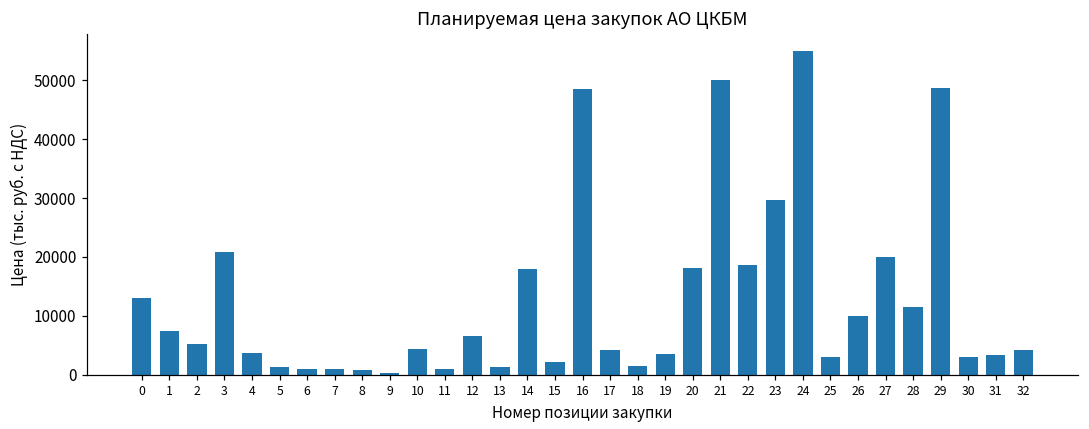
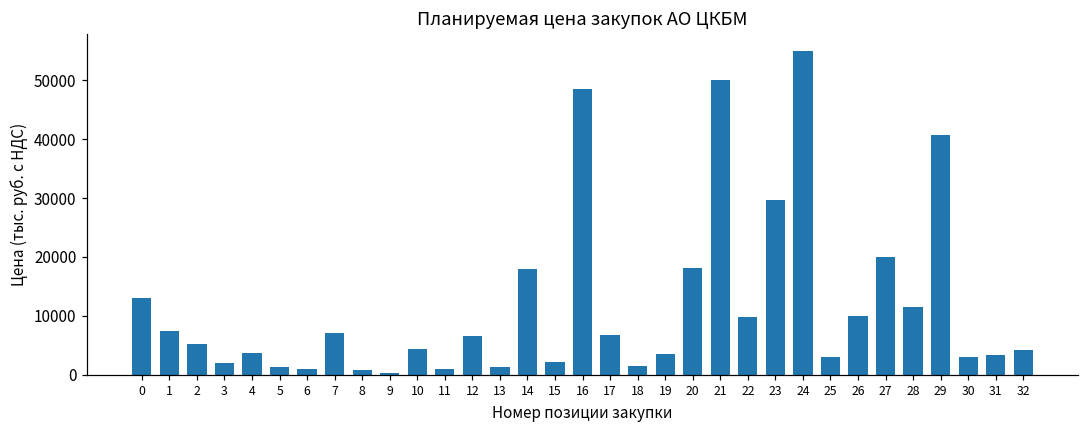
  {
    "0": 13000,
    "1": 7000,
    "2": 5000,
-   "3": 21000,
+   "3": 2000,
    "4": 4000,
    "5": 1000,
    "6": 1000,
-   "7": 1000,
+   "7": 7000,
    "8": 1000,
    "10": 4000,
    "11": 1000,
    "12": 7000,
    "13": 1000,
    "14": 18000,
    "15": 2000,
    "16": 49000,
-   "17": 4000,
+   "17": 7000,
    "18": 2000,
    "19": 4000,
    "20": 18000,
    "21": 50000,
-   "22": 19000,
+   "22": 10000,
    "23": 30000,
    "24": 55000,
    "25": 3000,
    "26": 10000,
    "27": 20000,
    "28": 11000,
-   "29": 49000,
+   "29": 41000,
    "30": 3000,
    "31": 3000,
    "32": 4000
  }
